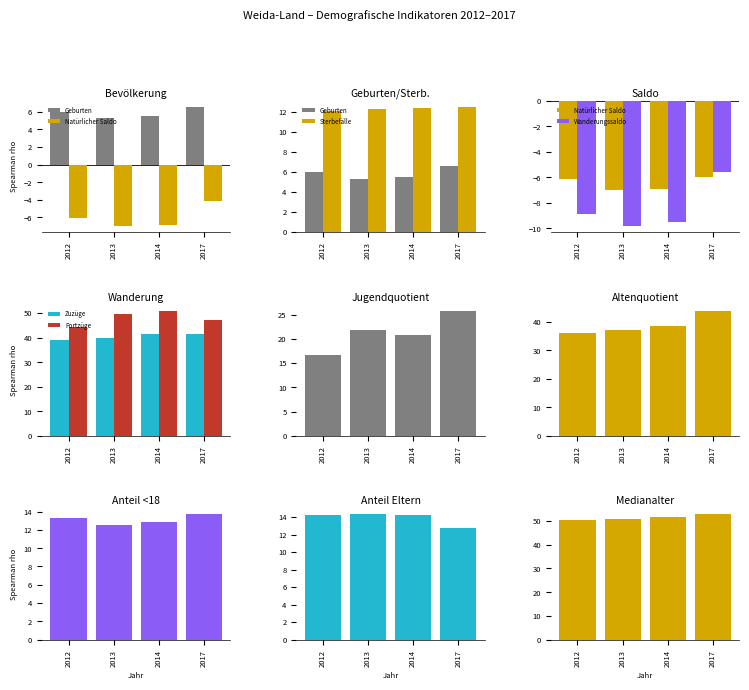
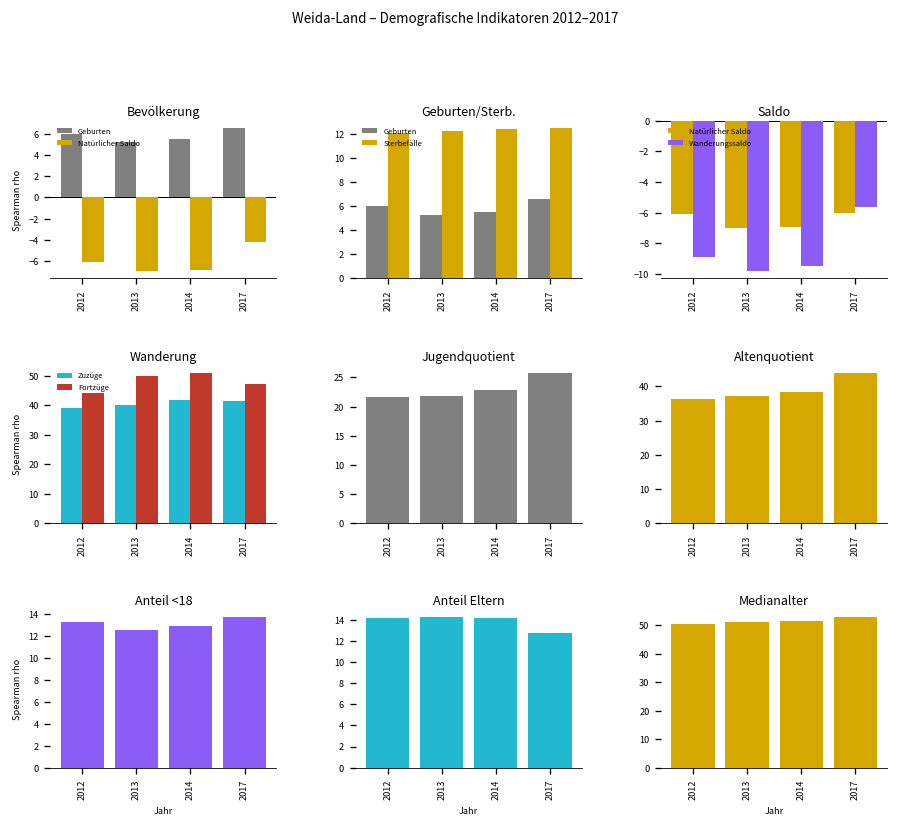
  {
    "Bevölkerung": {
      "Geburten": {
        "2012": 6,
        "2013": 5,
        "2014": 6,
        "2017": 7
      },
      "Natürlicher Saldo": {
        "2012": -6,
        "2013": -7,
        "2014": -7,
        "2017": -4
      }
    },
    "Geburten/Sterb.": {
      "Geburten": {
        "2012": 6.0,
        "2013": 5.3,
        "2014": 5.5,
        "2017": 6.6
      },
      "Sterbefälle": {
        "2012": 12.1,
        "2013": 12.3,
        "2014": 12.4,
        "2017": 12.5
      }
    },
    "Saldo": {
      "Natürlicher Saldo": {
        "2012": -6.1,
        "2013": -7.0,
        "2014": -6.9,
        "2017": -6.0
      },
      "Wanderungssaldo": {
        "2012": -8.9,
        "2013": -9.8,
        "2014": -9.5,
        "2017": -5.6
      }
    },
    "Wanderung": {
      "Zuzüge": {
        "2012": 39,
        "2013": 40,
        "2014": 42,
        "2017": 42
      },
      "Fortzüge": {
        "2012": 44,
        "2013": 50,
        "2014": 51,
        "2017": 47
      }
    },
    "Jugendquotient": {
-     "2012": 17,
+     "2012": 22,
      "2013": 22,
-     "2014": 21,
+     "2014": 23,
      "2017": 26
    },
    "Altenquotient": {
      "2012": 36,
      "2013": 37,
      "2014": 39,
      "2017": 44
    },
    "Anteil <18": {
      "2012": 13,
      "2013": 13,
      "2014": 13,
      "2017": 14
    },
    "Anteil Eltern": {
      "2012": 14,
      "2013": 14,
      "2014": 14,
      "2017": 13
    },
    "Medianalter": {
      "2012": 50,
      "2013": 51,
      "2014": 52,
      "2017": 53
    }
  }
